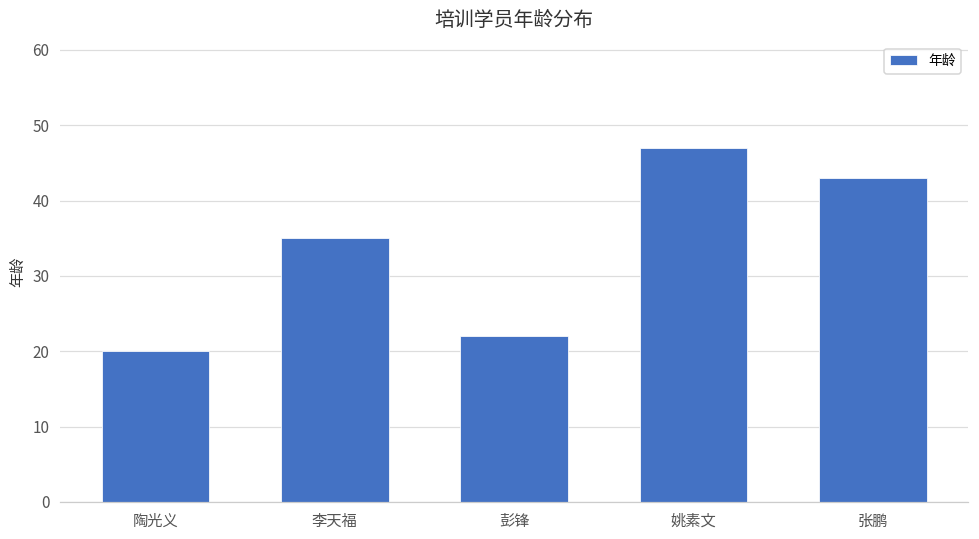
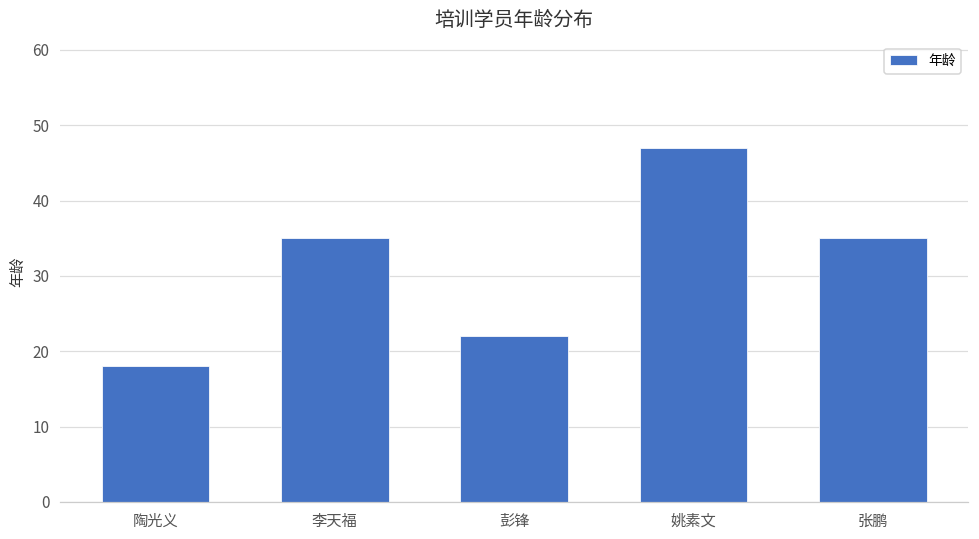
  {
-   "陶光义": 20,
+   "陶光义": 18,
    "李天福": 35,
    "彭锋": 22,
    "姚素文": 47,
-   "张鹏": 43
+   "张鹏": 35
  }
